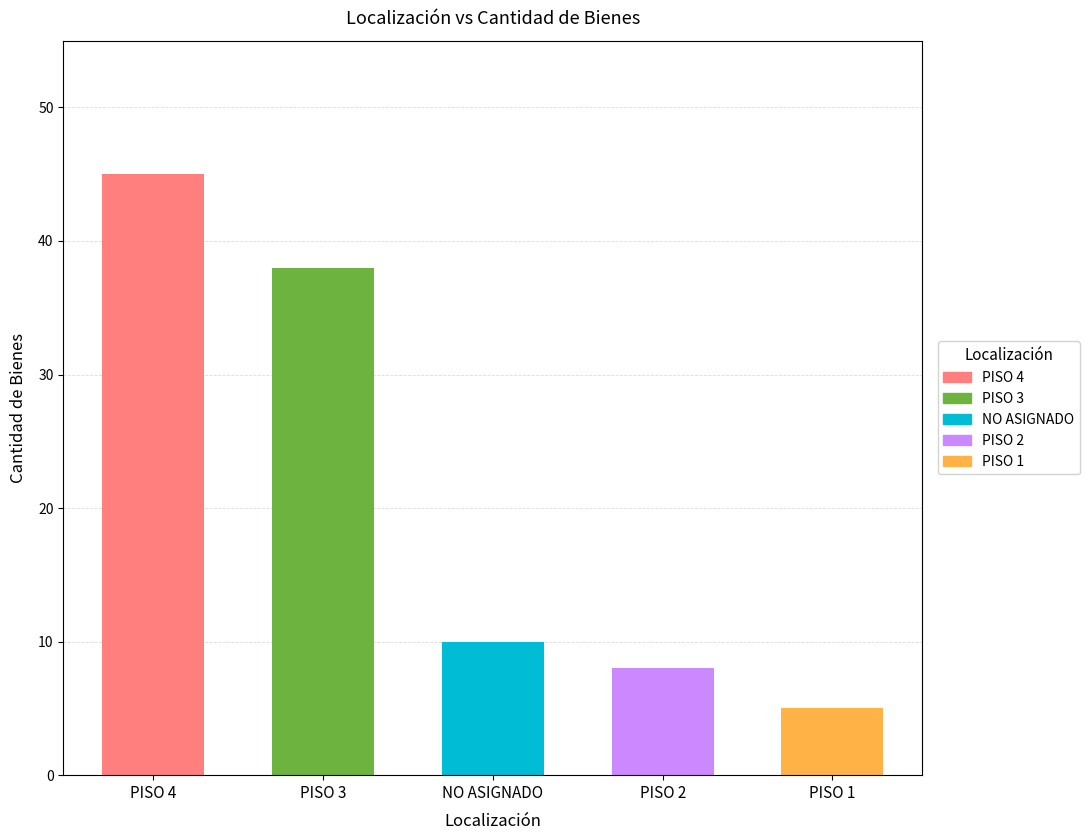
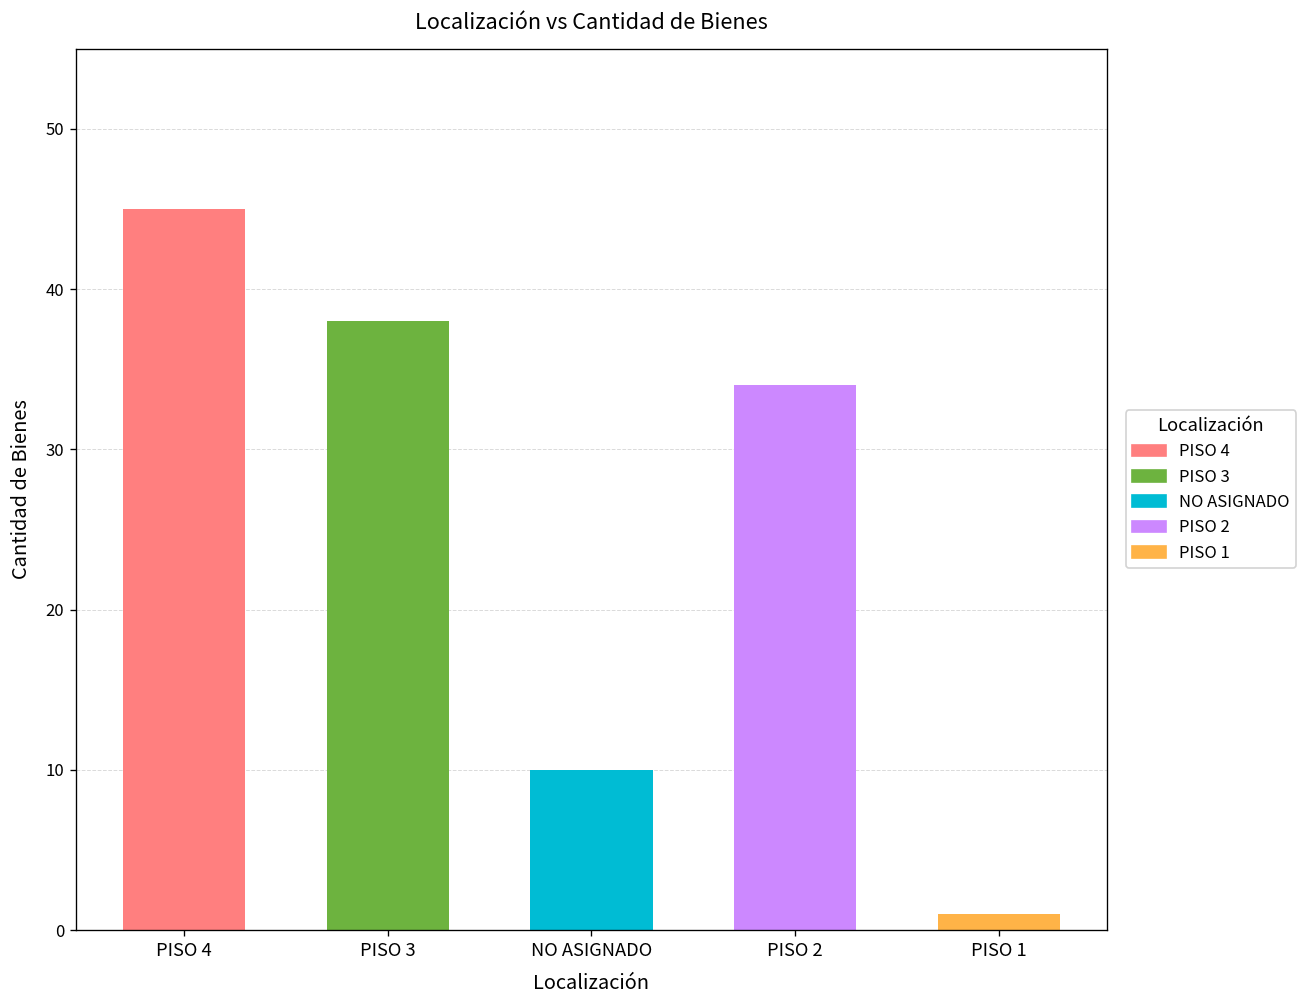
  {
    "PISO 4": 45,
    "PISO 3": 38,
    "NO ASIGNADO": 10,
-   "PISO 2": 8,
-   "PISO 1": 5
+   "PISO 2": 34,
+   "PISO 1": 1
  }
